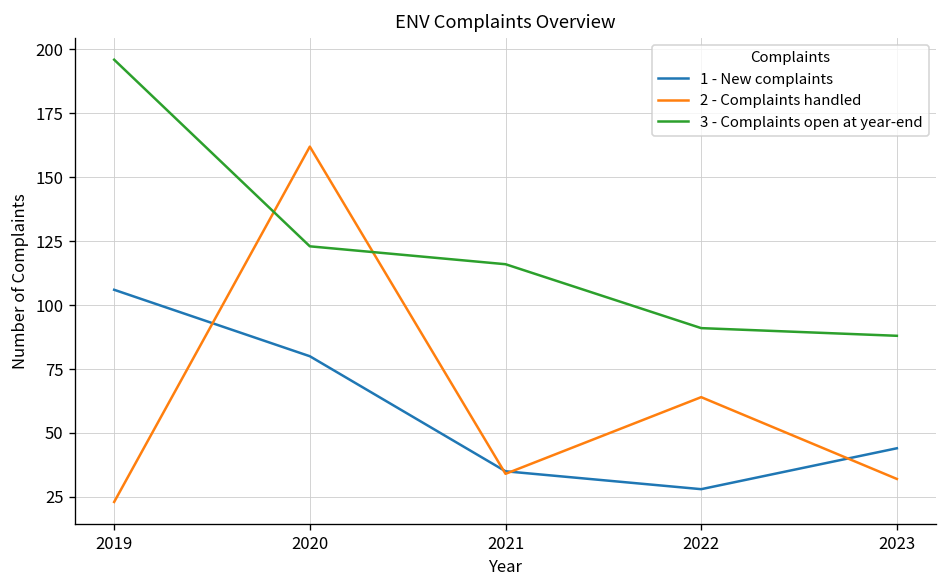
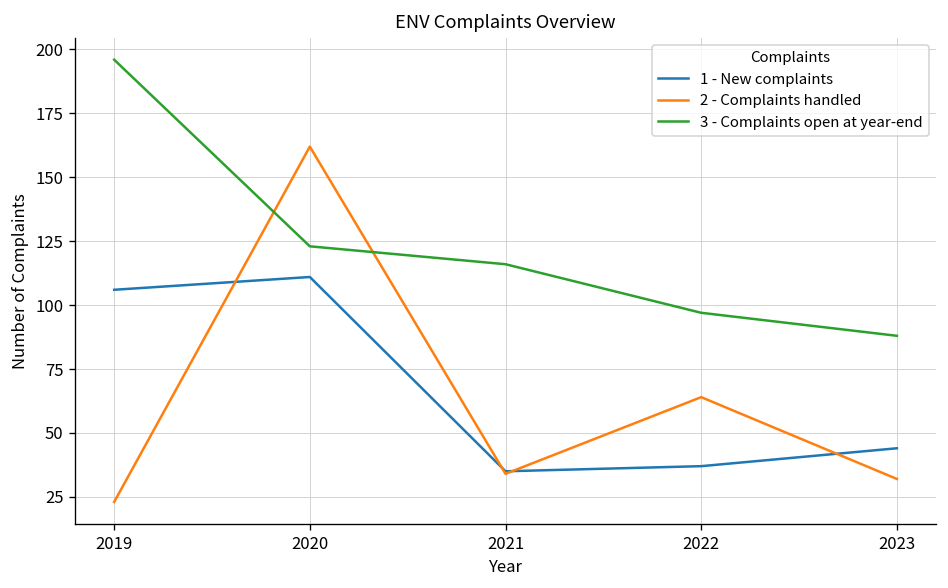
  {
    "1 - New complaints": {
      "2019": 106,
-     "2020": 80,
-     "2022": 28,
+     "2020": 111,
+     "2022": 37,
      "2023": 44
    },
    "2 - Complaints handled": {
      "2019": 23,
      "2020": 162,
      "2022": 64,
      "2023": 32
    },
    "3 - Complaints open at year-end": {
      "2019": 196,
      "2020": 123,
      "2021": 116,
-     "2022": 91,
+     "2022": 97,
      "2023": 88
    }
  }
